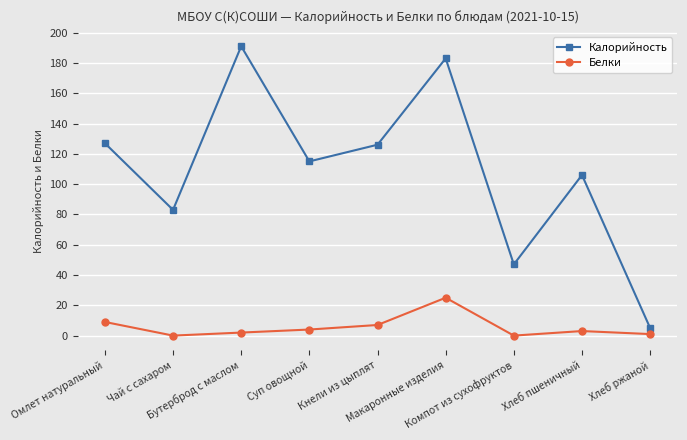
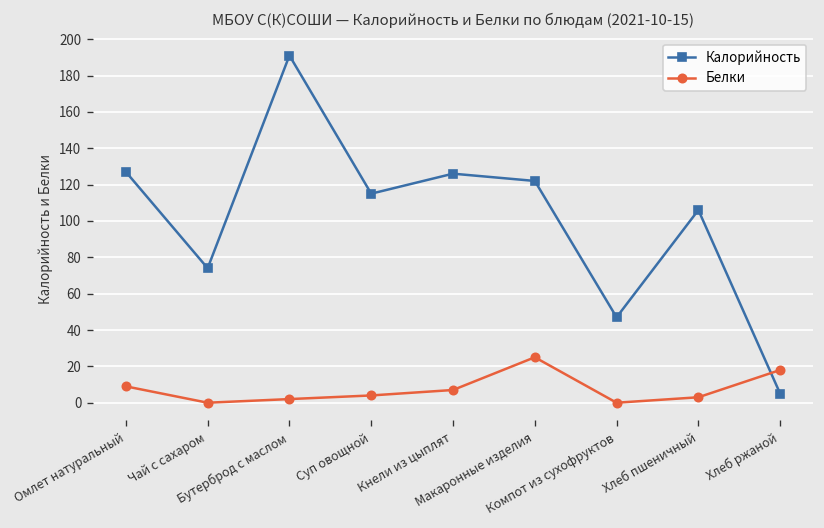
  {
    "Калорийность": {
      "Омлет натуральный": 127,
-     "Чай с сахаром": 83,
+     "Чай с сахаром": 74,
      "Бутерброд с маслом": 191,
      "Суп овощной": 115,
      "Кнели из цыплят": 126,
-     "Макаронные изделия": 183,
+     "Макаронные изделия": 122,
      "Компот из сухофруктов": 47,
      "Хлеб пшеничный": 106,
      "Хлеб ржаной": 5
    },
    "Белки": {
      "Омлет натуральный": 9,
      "Чай с сахаром": 0,
      "Бутерброд с маслом": 2,
      "Суп овощной": 4,
      "Кнели из цыплят": 7,
      "Макаронные изделия": 25,
      "Компот из сухофруктов": 0,
      "Хлеб пшеничный": 3,
-     "Хлеб ржаной": 1
+     "Хлеб ржаной": 18
    }
  }
